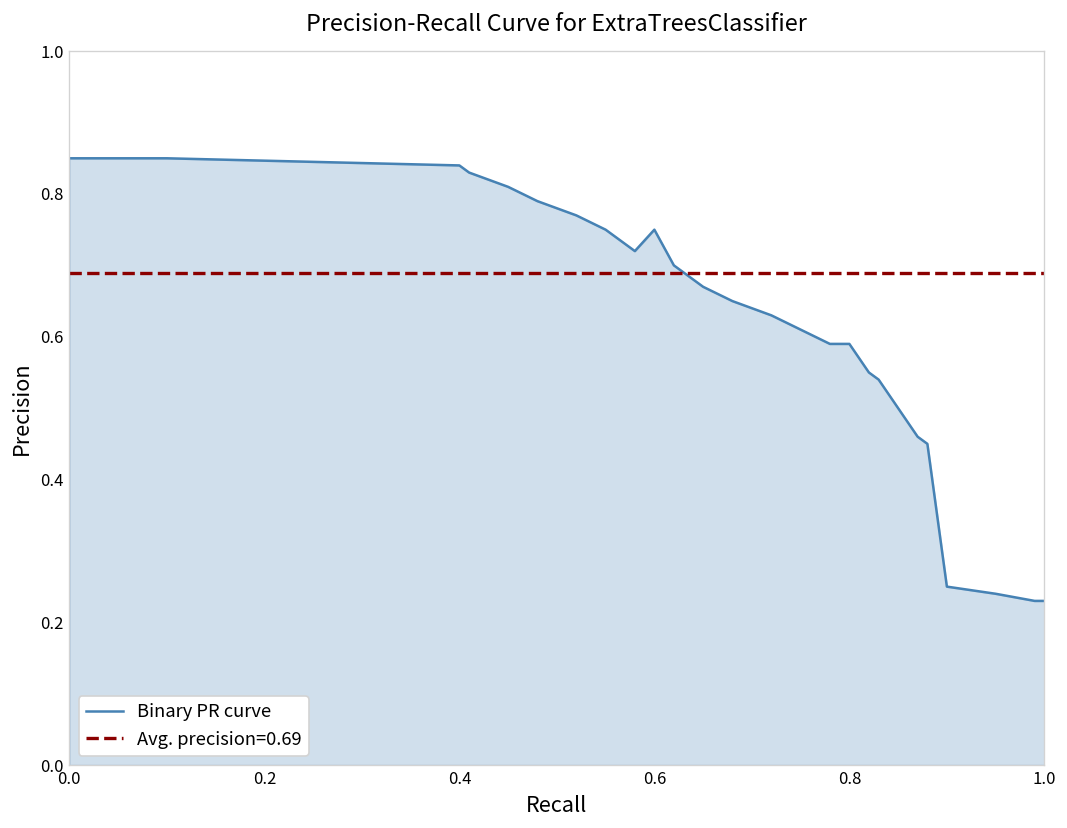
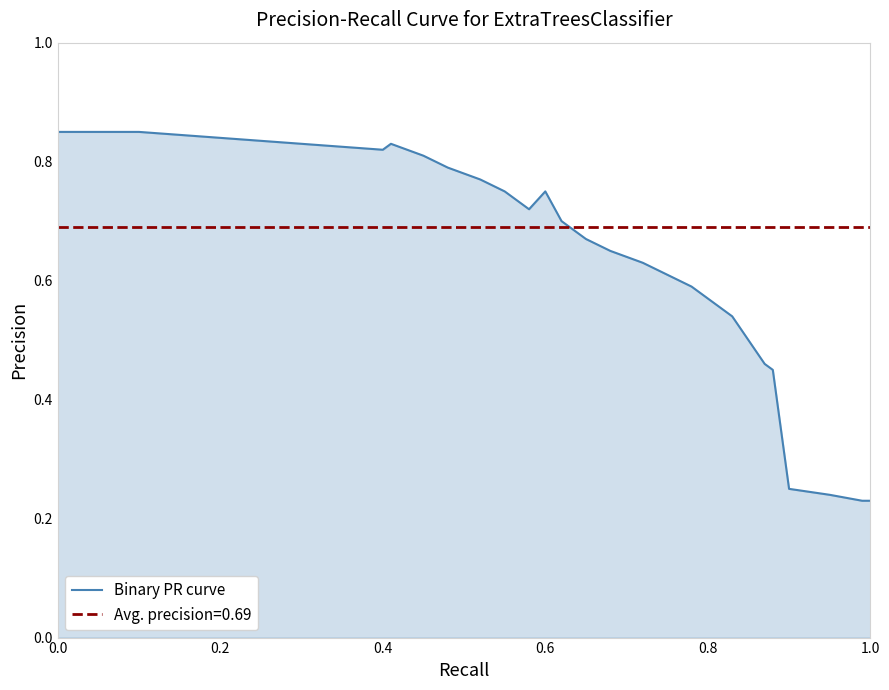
  {
    "Binary PR curve": {
      "0.0": 0.85,
-     "0.4": 0.84,
+     "0.4": 0.82,
      "0.6": 0.75,
-     "0.8": 0.59,
+     "0.8": 0.57,
      "1.0": 0.23
    },
    "Avg. precision=0.69": {
      "0.0": 0.69,
      "1.0": 0.69
    }
  }
